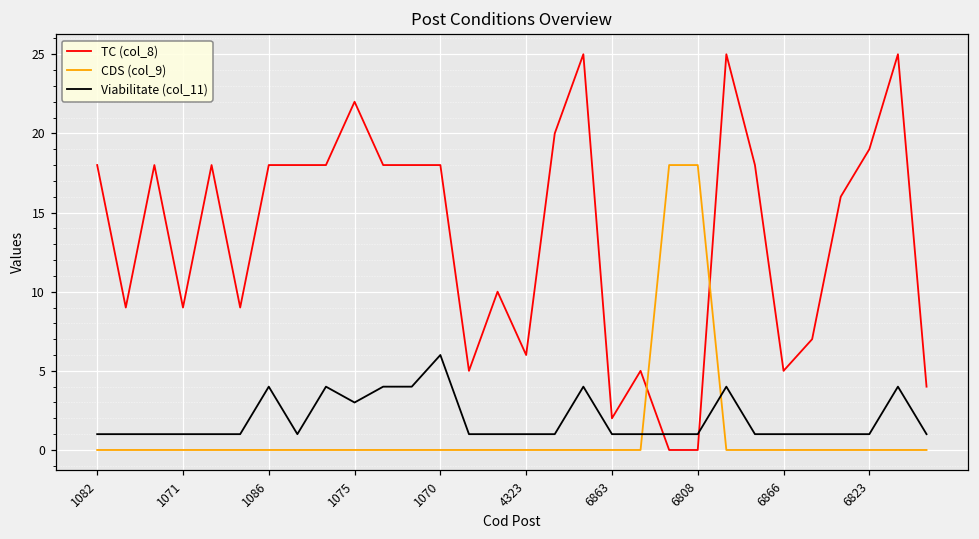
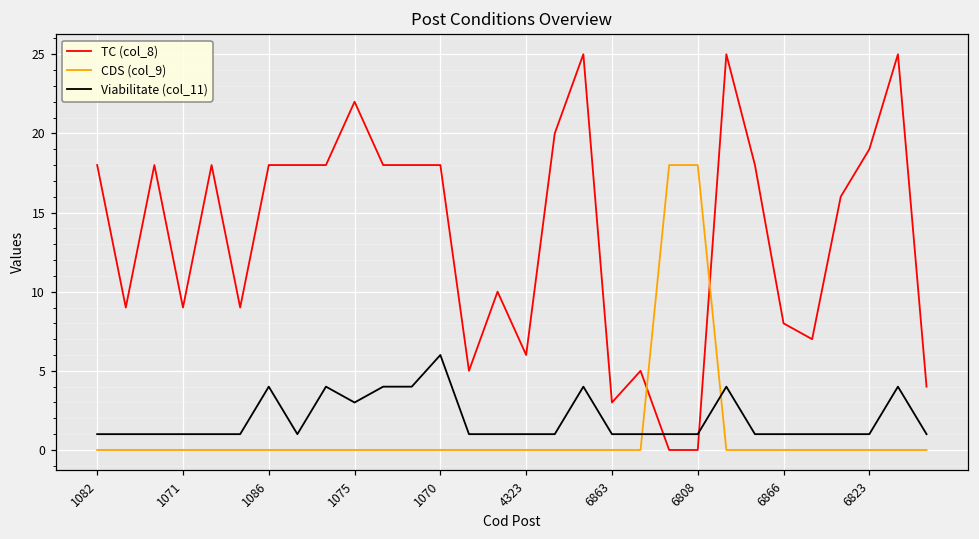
  {
    "TC (col_8)": {
      "1082": 18,
      "1071": 9,
      "1086": 18,
      "1075": 22,
      "1070": 18,
      "4323": 6,
-     "6863": 2,
+     "6863": 3,
      "6808": 0,
-     "6866": 5,
+     "6866": 8,
      "6823": 19
    },
    "CDS (col_9)": {
      "1082": 0,
      "1071": 0,
      "1086": 0,
      "1075": 0,
      "1070": 0,
      "4323": 0,
      "6863": 0,
      "6808": 18,
      "6866": 0,
      "6823": 0
    },
    "Viabilitate (col_11)": {
      "1082": 1,
      "1071": 1,
      "1086": 4,
      "1075": 3,
      "1070": 6,
      "4323": 1,
      "6863": 1,
      "6808": 1,
      "6866": 1,
      "6823": 1
    }
  }
